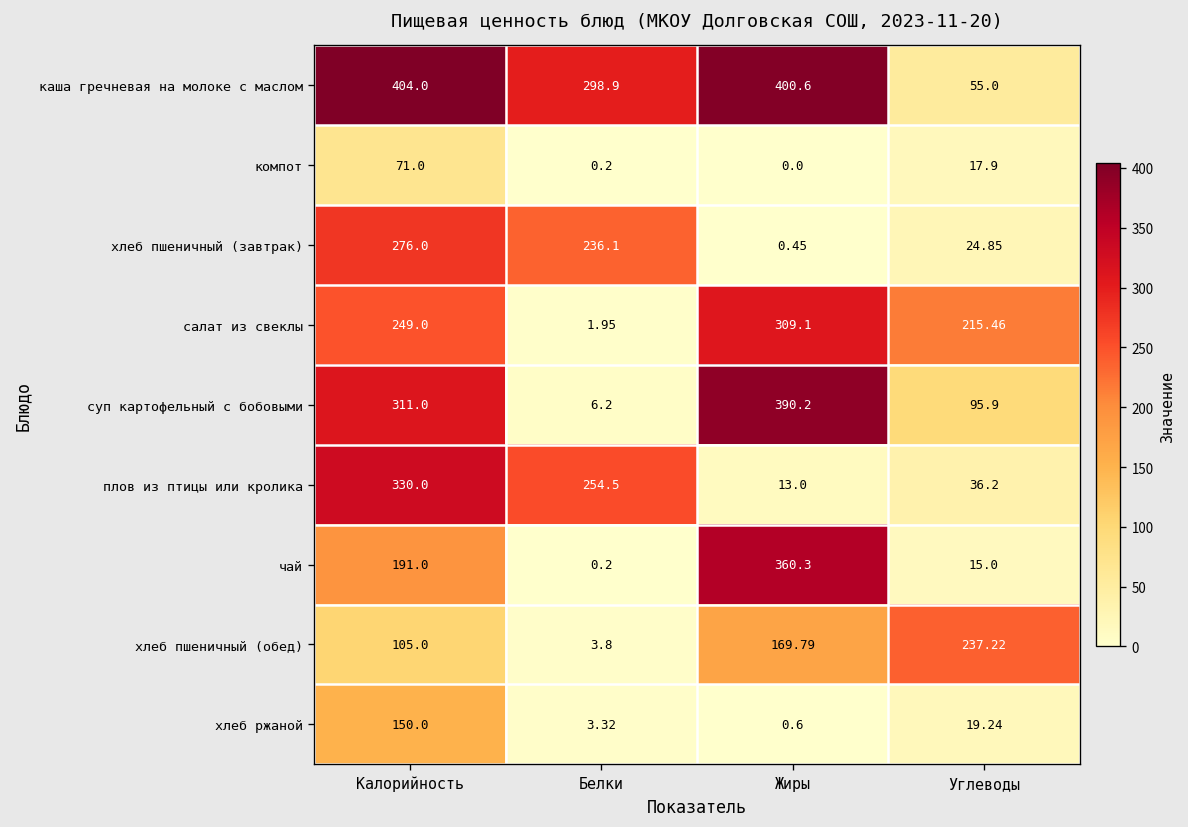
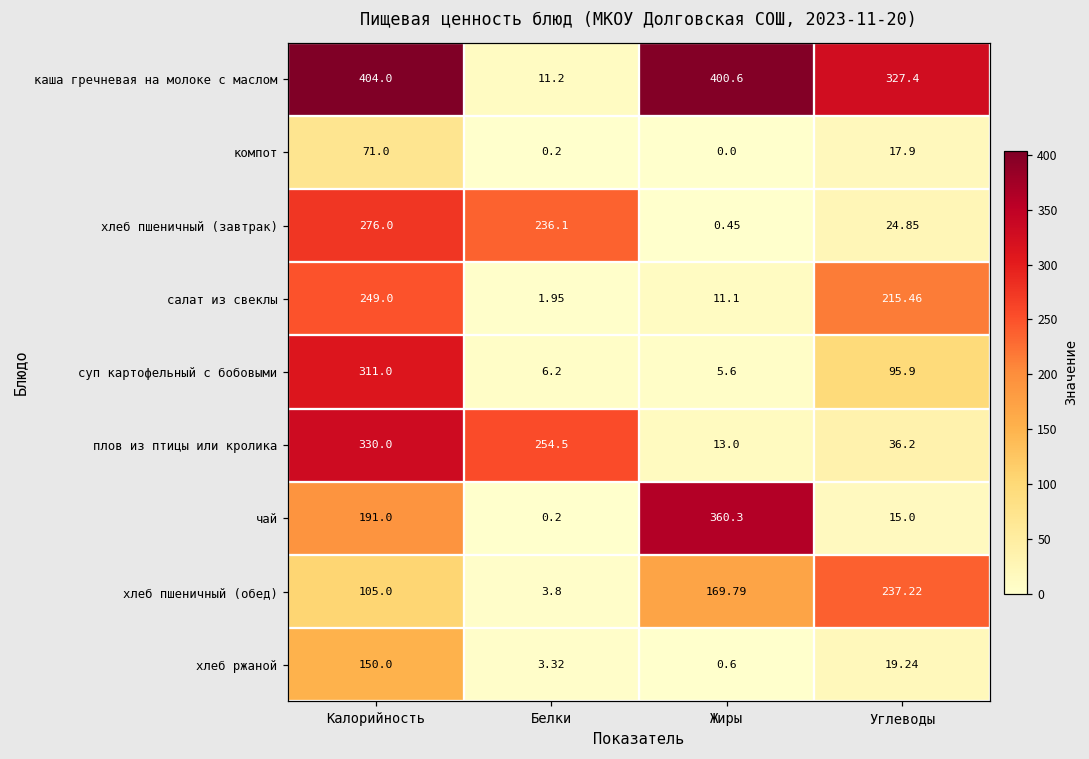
  {
    "каша гречневая на молоке с маслом": {
      "Калорийность": 404.0,
-     "Белки": 298.9,
+     "Белки": 11.2,
      "Жиры": 400.6,
-     "Углеводы": 55.0
+     "Углеводы": 327.4
    },
    "компот": {
      "Калорийность": 71.0,
      "Белки": 0.2,
      "Жиры": 0.0,
      "Углеводы": 17.9
    },
    "хлеб пшеничный (завтрак)": {
      "Калорийность": 276.0,
      "Белки": 236.1,
      "Жиры": 0.45,
      "Углеводы": 24.85
    },
    "салат из свеклы": {
      "Калорийность": 249.0,
      "Белки": 1.95,
-     "Жиры": 309.1,
+     "Жиры": 11.1,
      "Углеводы": 215.46
    },
    "суп картофельный с бобовыми": {
      "Калорийность": 311.0,
      "Белки": 6.2,
-     "Жиры": 390.2,
+     "Жиры": 5.6,
      "Углеводы": 95.9
    },
    "плов из птицы или кролика": {
      "Калорийность": 330.0,
      "Белки": 254.5,
      "Жиры": 13.0,
      "Углеводы": 36.2
    },
    "чай": {
      "Калорийность": 191.0,
      "Белки": 0.2,
      "Жиры": 360.3,
      "Углеводы": 15.0
    },
    "хлеб пшеничный (обед)": {
      "Калорийность": 105.0,
      "Белки": 3.8,
      "Жиры": 169.79,
      "Углеводы": 237.22
    },
    "хлеб ржаной": {
      "Калорийность": 150.0,
      "Белки": 3.32,
      "Жиры": 0.6,
      "Углеводы": 19.24
    }
  }
